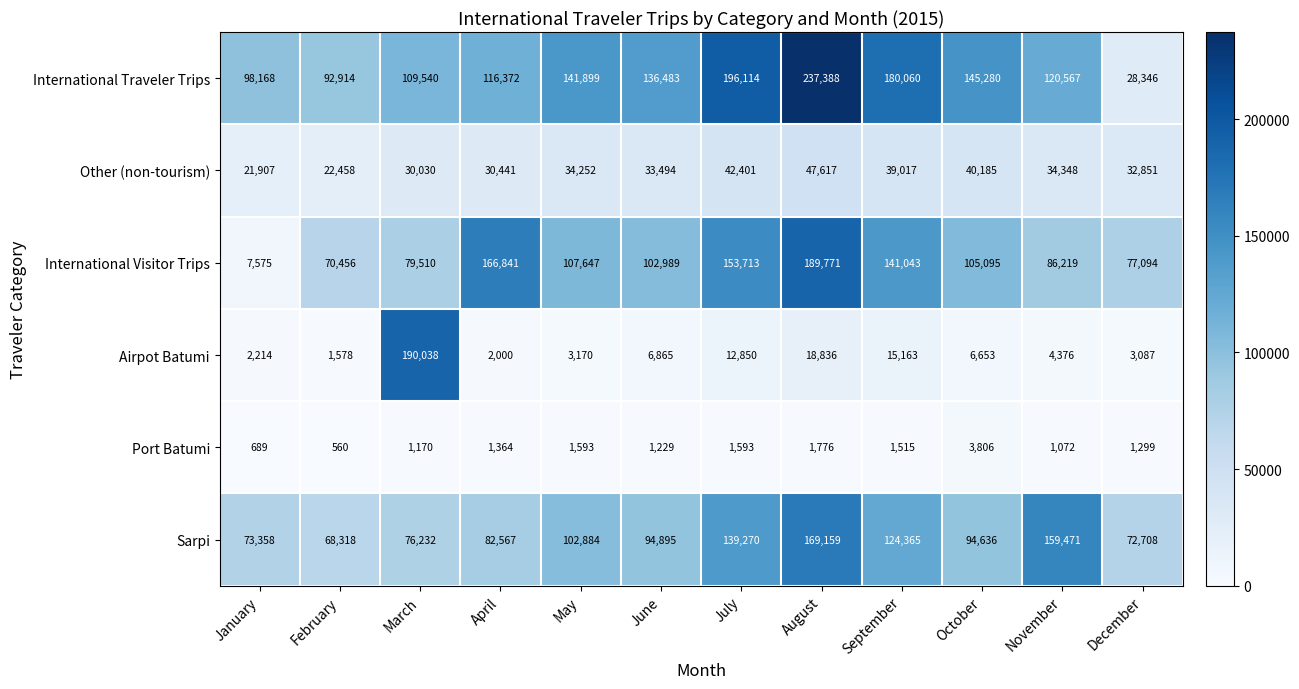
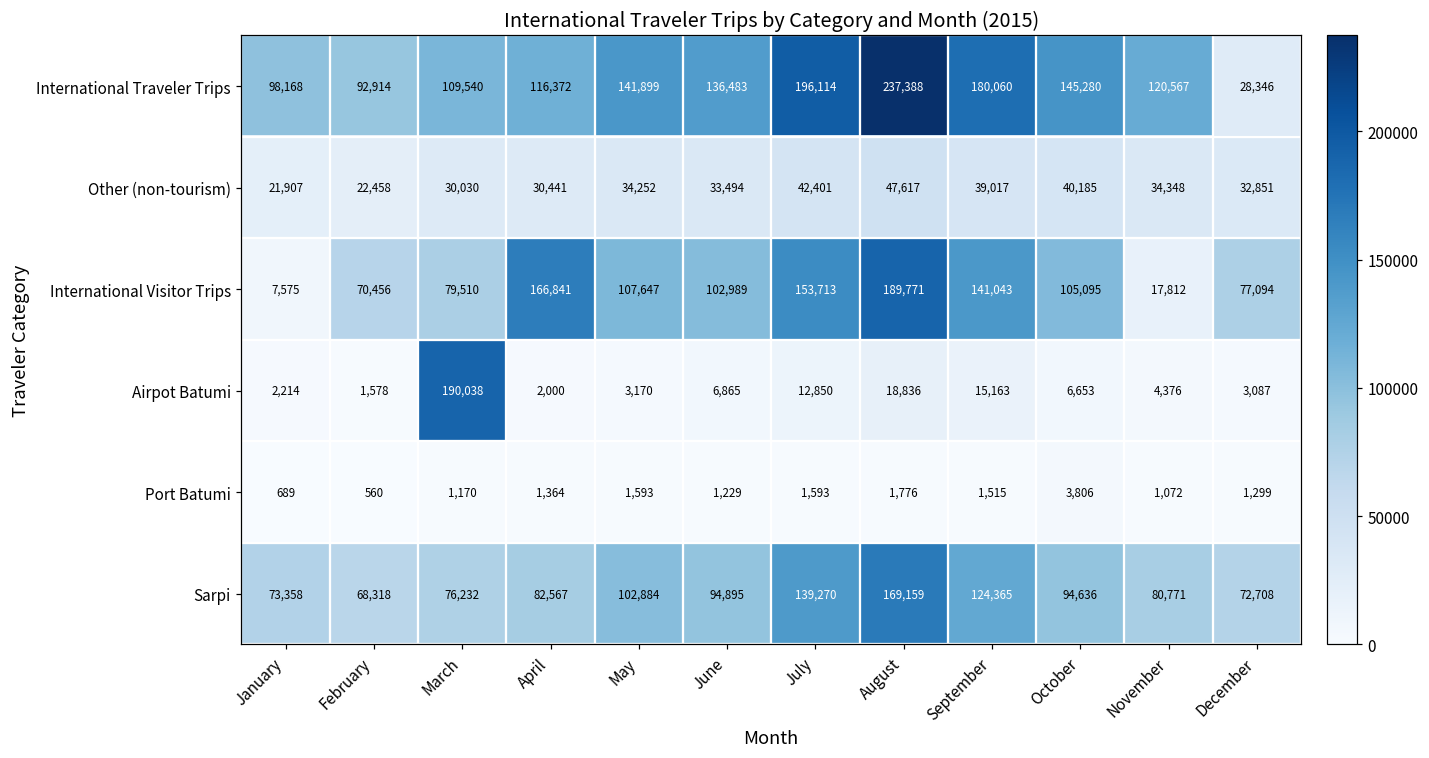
  {
    "International Traveler Trips": {
      "January": "98,168",
      "February": "92,914",
      "March": "109,540",
      "April": "116,372",
      "May": "141,899",
      "June": "136,483",
      "July": "196,114",
      "August": "237,388",
      "September": "180,060",
      "October": "145,280",
      "November": "120,567",
      "December": "28,346"
    },
    "Other (non-tourism)": {
      "January": "21,907",
      "February": "22,458",
      "March": "30,030",
      "April": "30,441",
      "May": "34,252",
      "June": "33,494",
      "July": "42,401",
      "August": "47,617",
      "September": "39,017",
      "October": "40,185",
      "November": "34,348",
      "December": "32,851"
    },
    "International Visitor Trips": {
      "January": "7,575",
      "February": "70,456",
      "March": "79,510",
      "April": "166,841",
      "May": "107,647",
      "June": "102,989",
      "July": "153,713",
      "August": "189,771",
      "September": "141,043",
      "October": "105,095",
-     "November": "86,219",
+     "November": "17,812",
      "December": "77,094"
    },
    "Airpot Batumi": {
      "January": "2,214",
      "February": "1,578",
      "March": "190,038",
      "April": "2,000",
      "May": "3,170",
      "June": "6,865",
      "July": "12,850",
      "August": "18,836",
      "September": "15,163",
      "October": "6,653",
      "November": "4,376",
      "December": "3,087"
    },
    "Port Batumi": {
      "January": "689",
      "February": "560",
      "March": "1,170",
      "April": "1,364",
      "May": "1,593",
      "June": "1,229",
      "July": "1,593",
      "August": "1,776",
      "September": "1,515",
      "October": "3,806",
      "November": "1,072",
      "December": "1,299"
    },
    "Sarpi": {
      "January": "73,358",
      "February": "68,318",
      "March": "76,232",
      "April": "82,567",
      "May": "102,884",
      "June": "94,895",
      "July": "139,270",
      "August": "169,159",
      "September": "124,365",
      "October": "94,636",
-     "November": "159,471",
+     "November": "80,771",
      "December": "72,708"
    }
  }
